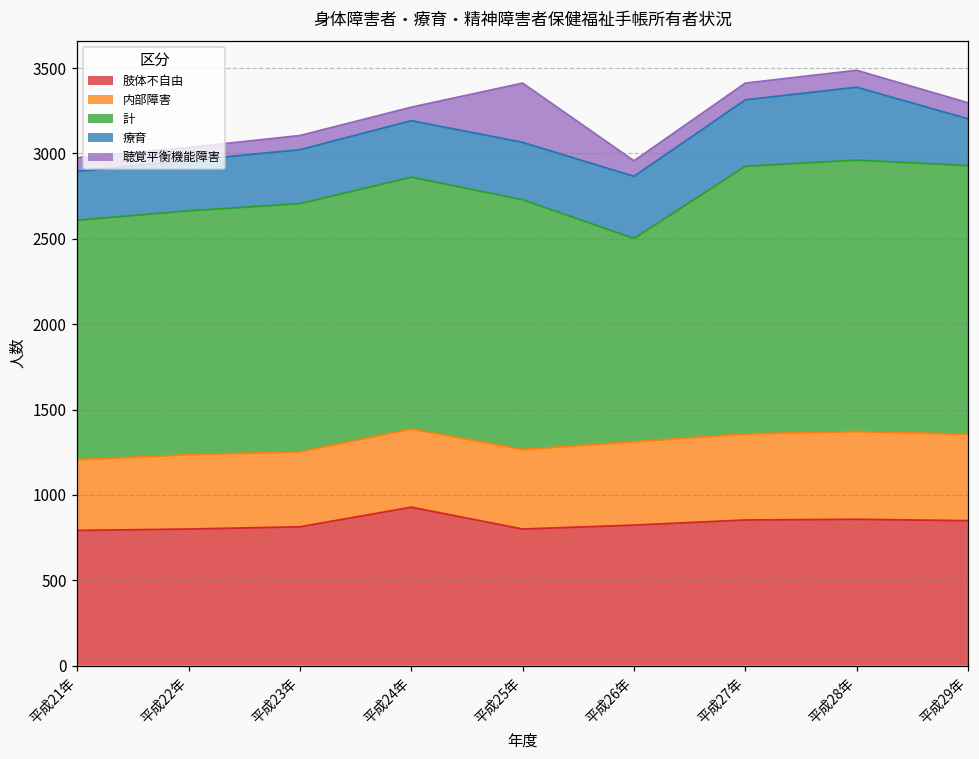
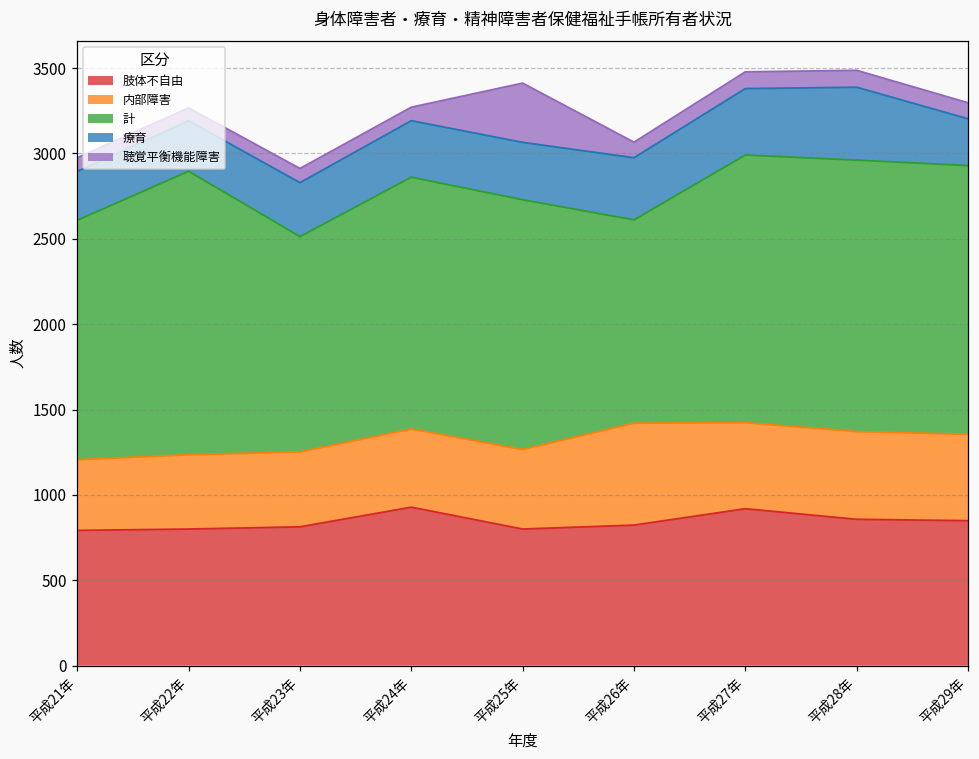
  {
    "肢体不自由": {
      "平成21年": 790,
      "平成22年": 800,
      "平成23年": 810,
      "平成24年": 930,
      "平成25年": 800,
      "平成26年": 820,
-     "平成27年": 850,
+     "平成27年": 920,
      "平成28年": 860,
      "平成29年": 850
    },
    "内部障害": {
      "平成21年": 410,
      "平成22年": 440,
      "平成23年": 440,
      "平成24年": 460,
      "平成25年": 470,
-     "平成26年": 490,
+     "平成26年": 600,
      "平成27年": 500,
      "平成28年": 510,
      "平成29年": 510
    },
    "計": {
      "平成21年": 1400,
-     "平成22年": 1430,
-     "平成23年": 1450,
+     "平成22年": 1660,
+     "平成23年": 1260,
      "平成24年": 1480,
      "平成25年": 1460,
      "平成26年": 1190,
      "平成27年": 1570,
      "平成28年": 1590,
      "平成29年": 1570
    },
    "療育": {
      "平成21年": 290,
      "平成23年": 320,
      "平成24年": 330,
      "平成25年": 340,
      "平成26年": 360,
      "平成27年": 390,
      "平成28年": 430,
      "平成29年": 270
    },
    "聴覚平衡機能障害": {
      "平成21年": 80,
      "平成23年": 80,
      "平成24年": 80,
      "平成25年": 350,
      "平成26年": 90,
      "平成27年": 100,
      "平成28年": 100,
      "平成29年": 90
    }
  }
